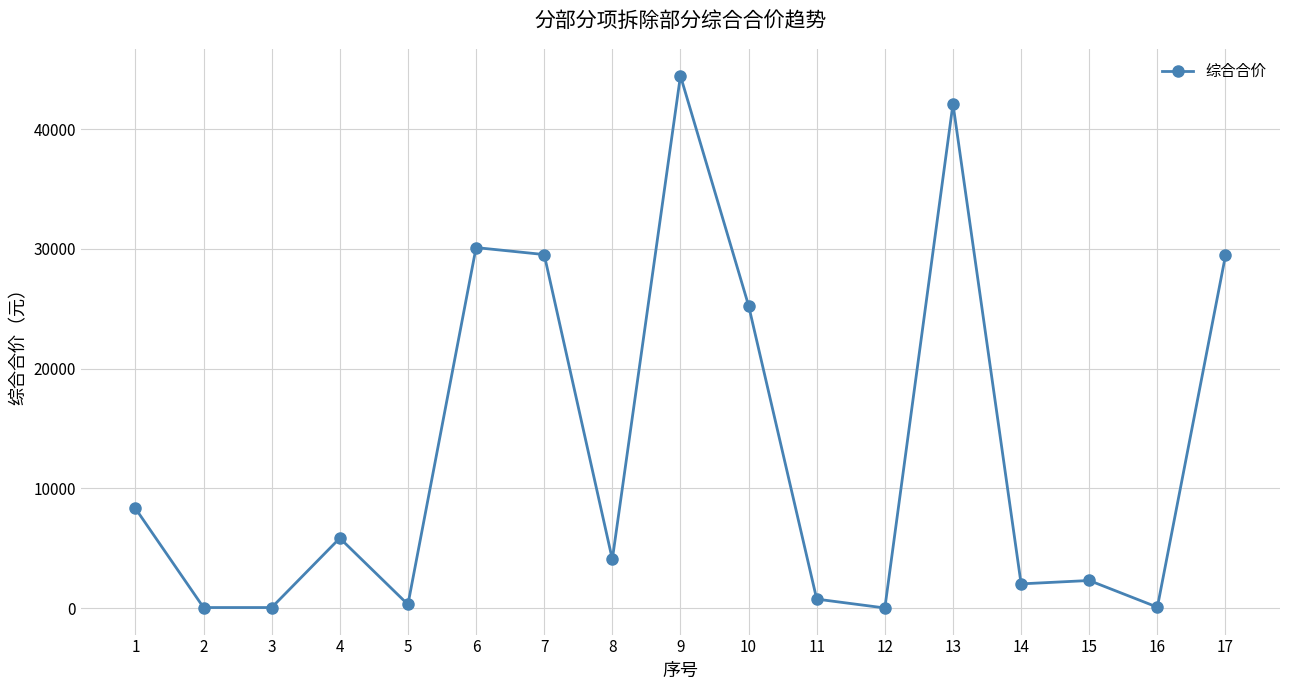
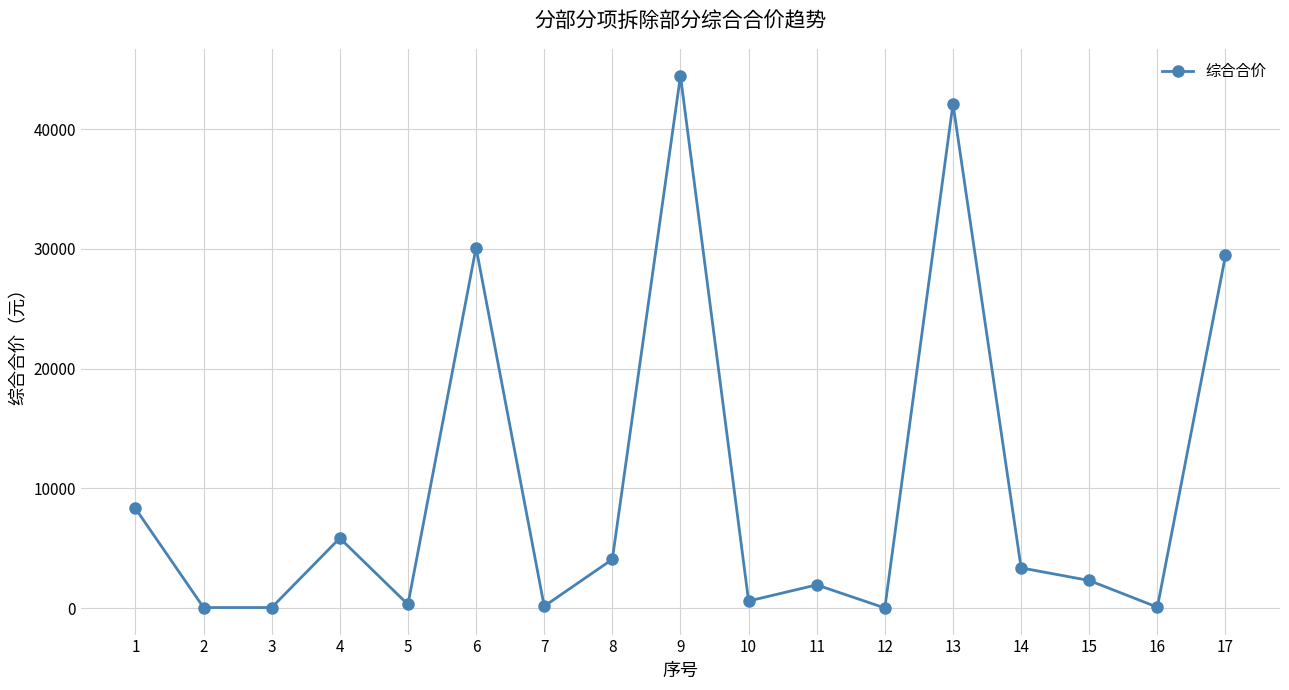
  {
    "1": 8300,
    "2": 0,
    "3": 0,
    "4": 5800,
    "5": 300,
    "6": 30100,
-   "7": 29500,
+   "7": 100,
    "8": 4100,
    "9": 44500,
-   "10": 25300,
-   "11": 700,
+   "10": 600,
+   "11": 1900,
    "12": 0,
    "13": 42100,
-   "14": 2000,
+   "14": 3400,
    "15": 2300,
    "16": 100,
    "17": 29500
  }
